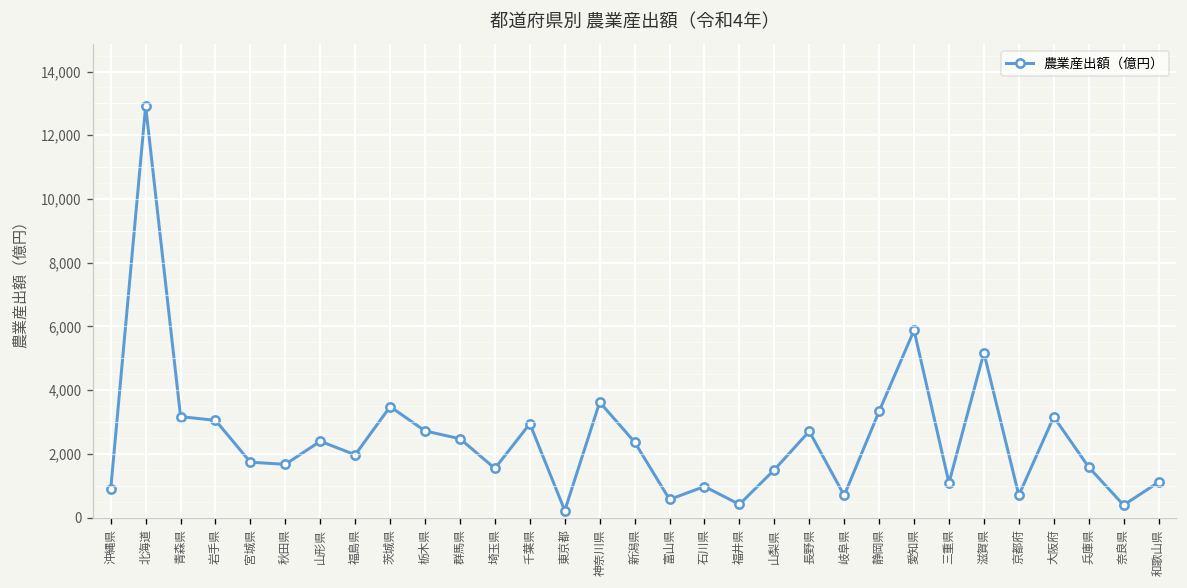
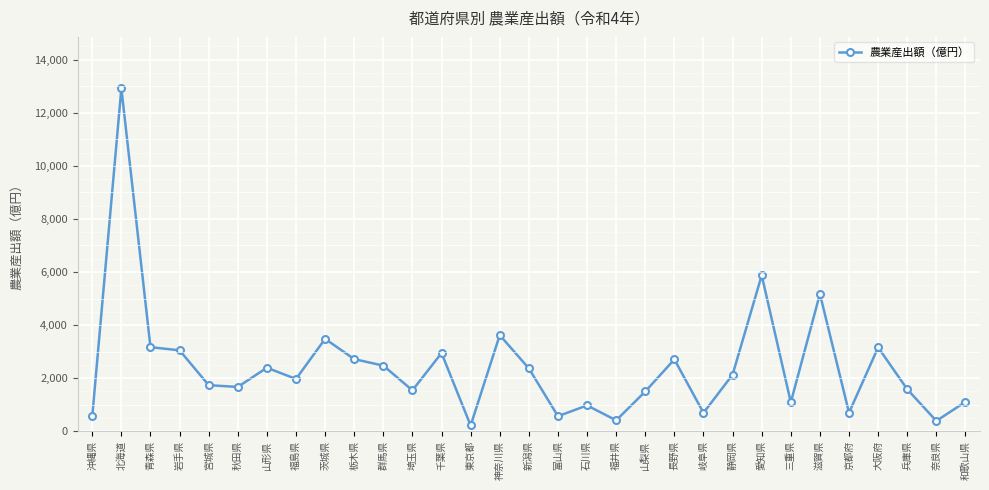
  {
-   "沖縄県": "900",
+   "沖縄県": "600",
    "北海道": "12,900",
    "青森県": "3,200",
    "岩手県": "3,100",
    "宮城県": "1,700",
    "秋田県": "1,700",
    "山形県": "2,400",
    "福島県": "2,000",
    "茨城県": "3,500",
    "栃木県": "2,700",
    "群馬県": "2,500",
    "埼玉県": "1,500",
    "千葉県": "2,900",
    "東京都": "200",
    "神奈川県": "3,600",
    "新潟県": "2,400",
    "富山県": "600",
    "石川県": "1,000",
    "福井県": "400",
    "山梨県": "1,500",
    "長野県": "2,700",
    "岐阜県": "700",
-   "静岡県": "3,300",
+   "静岡県": "2,100",
    "愛知県": "5,900",
    "三重県": "1,100",
    "滋賀県": "5,200",
    "京都府": "700",
    "大阪府": "3,200",
    "兵庫県": "1,600",
    "奈良県": "400",
    "和歌山県": "1,100"
  }
